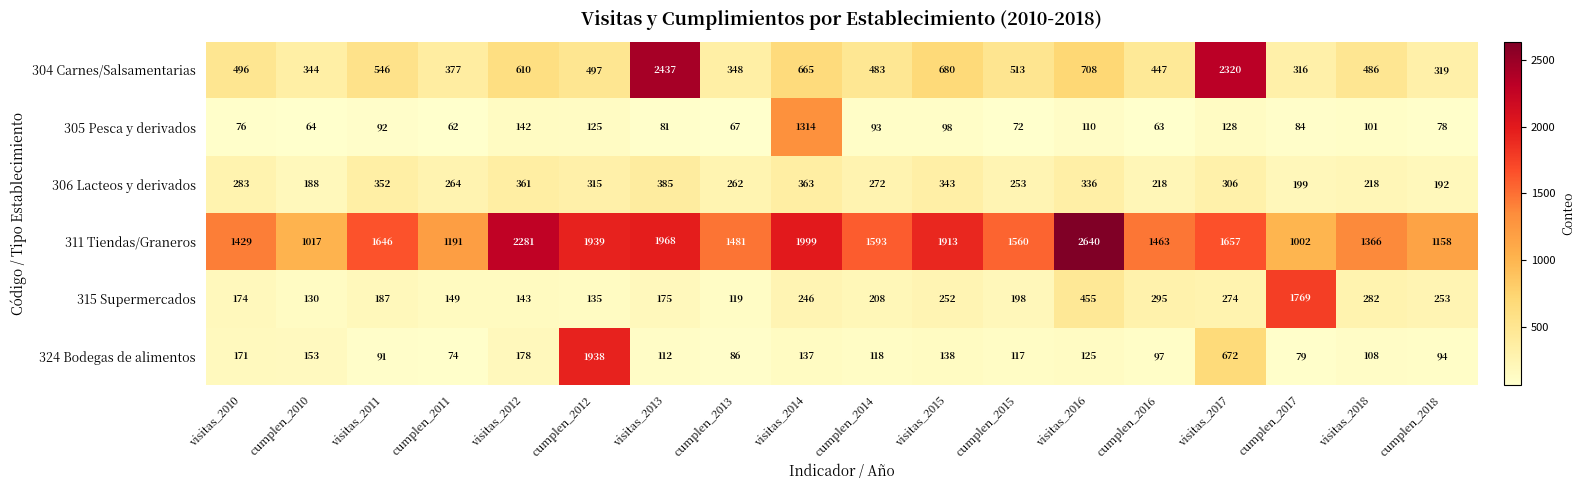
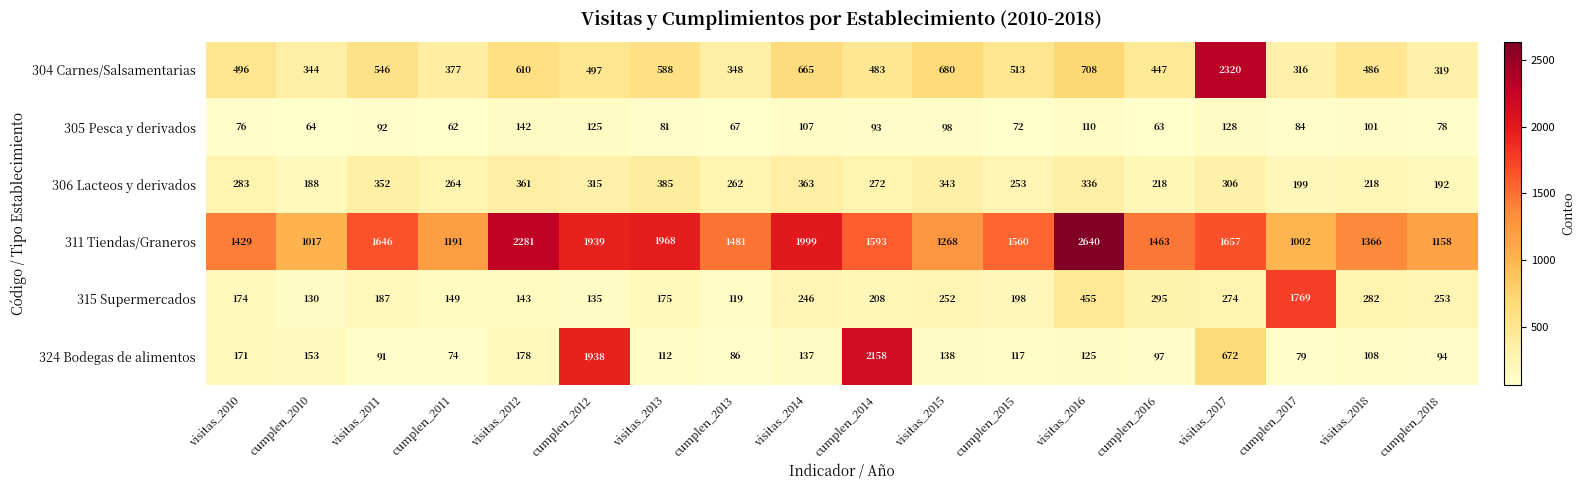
  {
    "304 Carnes/Salsamentarias": {
      "visitas_2010": 496,
      "cumplen_2010": 344,
      "visitas_2011": 546,
      "cumplen_2011": 377,
      "visitas_2012": 610,
      "cumplen_2012": 497,
-     "visitas_2013": 2437,
+     "visitas_2013": 588,
      "cumplen_2013": 348,
      "visitas_2014": 665,
      "cumplen_2014": 483,
      "visitas_2015": 680,
      "cumplen_2015": 513,
      "visitas_2016": 708,
      "cumplen_2016": 447,
      "visitas_2017": 2320,
      "cumplen_2017": 316,
      "visitas_2018": 486,
      "cumplen_2018": 319
    },
    "305 Pesca y derivados": {
      "visitas_2010": 76,
      "cumplen_2010": 64,
      "visitas_2011": 92,
      "cumplen_2011": 62,
      "visitas_2012": 142,
      "cumplen_2012": 125,
      "visitas_2013": 81,
      "cumplen_2013": 67,
-     "visitas_2014": 1314,
+     "visitas_2014": 107,
      "cumplen_2014": 93,
      "visitas_2015": 98,
      "cumplen_2015": 72,
      "visitas_2016": 110,
      "cumplen_2016": 63,
      "visitas_2017": 128,
      "cumplen_2017": 84,
      "visitas_2018": 101,
      "cumplen_2018": 78
    },
    "306 Lacteos y derivados": {
      "visitas_2010": 283,
      "cumplen_2010": 188,
      "visitas_2011": 352,
      "cumplen_2011": 264,
      "visitas_2012": 361,
      "cumplen_2012": 315,
      "visitas_2013": 385,
      "cumplen_2013": 262,
      "visitas_2014": 363,
      "cumplen_2014": 272,
      "visitas_2015": 343,
      "cumplen_2015": 253,
      "visitas_2016": 336,
      "cumplen_2016": 218,
      "visitas_2017": 306,
      "cumplen_2017": 199,
      "visitas_2018": 218,
      "cumplen_2018": 192
    },
    "311 Tiendas/Graneros": {
      "visitas_2010": 1429,
      "cumplen_2010": 1017,
      "visitas_2011": 1646,
      "cumplen_2011": 1191,
      "visitas_2012": 2281,
      "cumplen_2012": 1939,
      "visitas_2013": 1968,
      "cumplen_2013": 1481,
      "visitas_2014": 1999,
      "cumplen_2014": 1593,
-     "visitas_2015": 1913,
+     "visitas_2015": 1268,
      "cumplen_2015": 1560,
      "visitas_2016": 2640,
      "cumplen_2016": 1463,
      "visitas_2017": 1657,
      "cumplen_2017": 1002,
      "visitas_2018": 1366,
      "cumplen_2018": 1158
    },
    "315 Supermercados": {
      "visitas_2010": 174,
      "cumplen_2010": 130,
      "visitas_2011": 187,
      "cumplen_2011": 149,
      "visitas_2012": 143,
      "cumplen_2012": 135,
      "visitas_2013": 175,
      "cumplen_2013": 119,
      "visitas_2014": 246,
      "cumplen_2014": 208,
      "visitas_2015": 252,
      "cumplen_2015": 198,
      "visitas_2016": 455,
      "cumplen_2016": 295,
      "visitas_2017": 274,
      "cumplen_2017": 1769,
      "visitas_2018": 282,
      "cumplen_2018": 253
    },
    "324 Bodegas de alimentos": {
      "visitas_2010": 171,
      "cumplen_2010": 153,
      "visitas_2011": 91,
      "cumplen_2011": 74,
      "visitas_2012": 178,
      "cumplen_2012": 1938,
      "visitas_2013": 112,
      "cumplen_2013": 86,
      "visitas_2014": 137,
-     "cumplen_2014": 118,
+     "cumplen_2014": 2158,
      "visitas_2015": 138,
      "cumplen_2015": 117,
      "visitas_2016": 125,
      "cumplen_2016": 97,
      "visitas_2017": 672,
      "cumplen_2017": 79,
      "visitas_2018": 108,
      "cumplen_2018": 94
    }
  }
